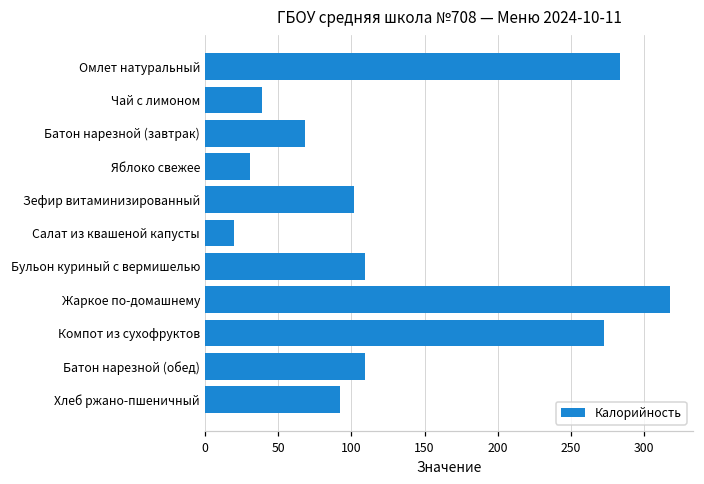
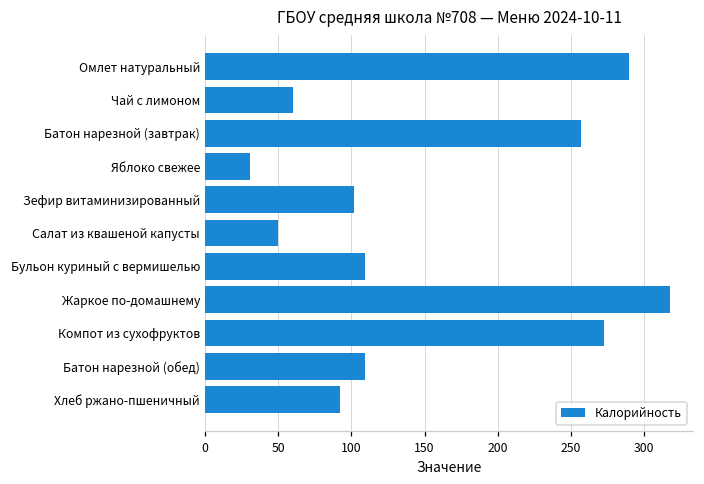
  {
-   "Омлет натуральный": 284,
-   "Чай с лимоном": 39,
-   "Батон нарезной (завтрак)": 68,
+   "Омлет натуральный": 290,
+   "Чай с лимоном": 60,
+   "Батон нарезной (завтрак)": 257,
    "Яблоко свежее": 30,
    "Зефир витаминизированный": 102,
-   "Салат из квашеной капусты": 20,
+   "Салат из квашеной капусты": 50,
    "Бульон куриный с вермишелью": 109,
    "Жаркое по-домашнему": 318,
    "Компот из сухофруктов": 273,
    "Батон нарезной (обед)": 109,
    "Хлеб ржано-пшеничный": 92
  }
